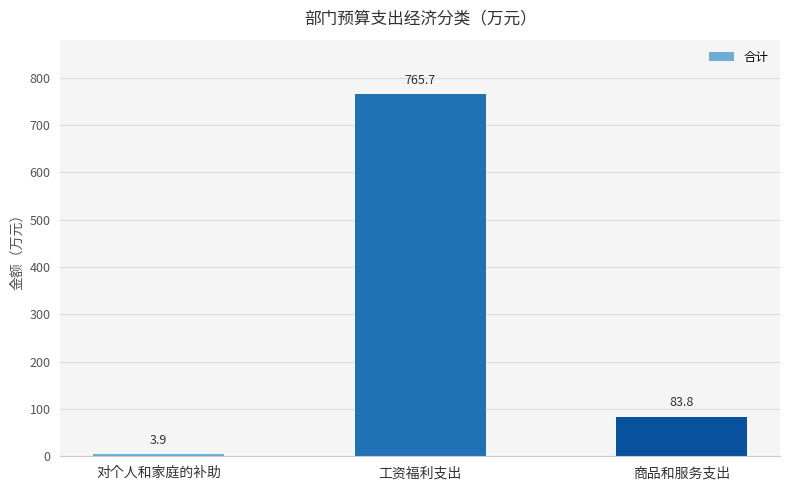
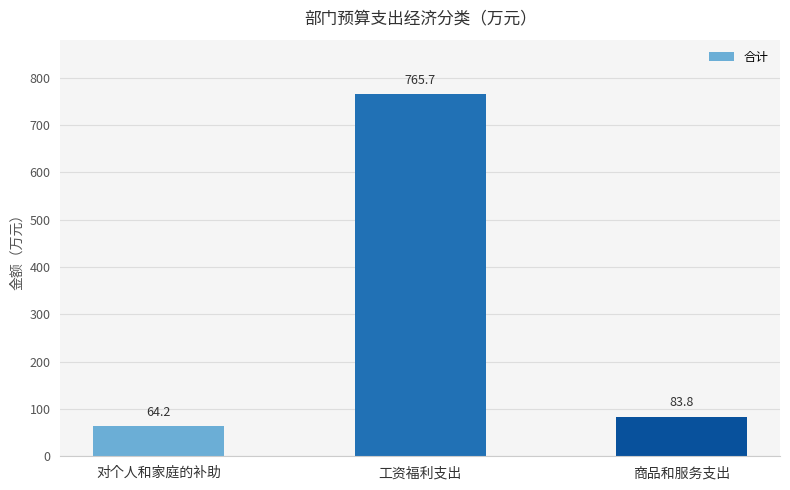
  {
-   "对个人和家庭的补助": 3.9,
+   "对个人和家庭的补助": 64.2,
    "工资福利支出": 765.7,
    "商品和服务支出": 83.8
  }
